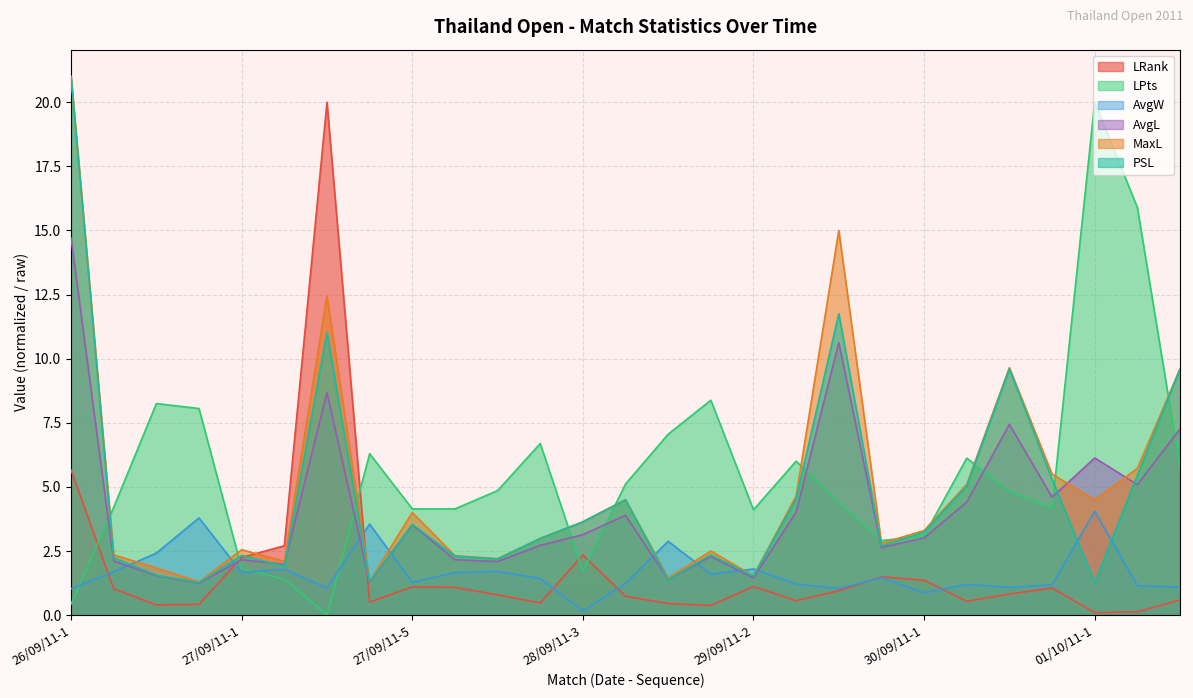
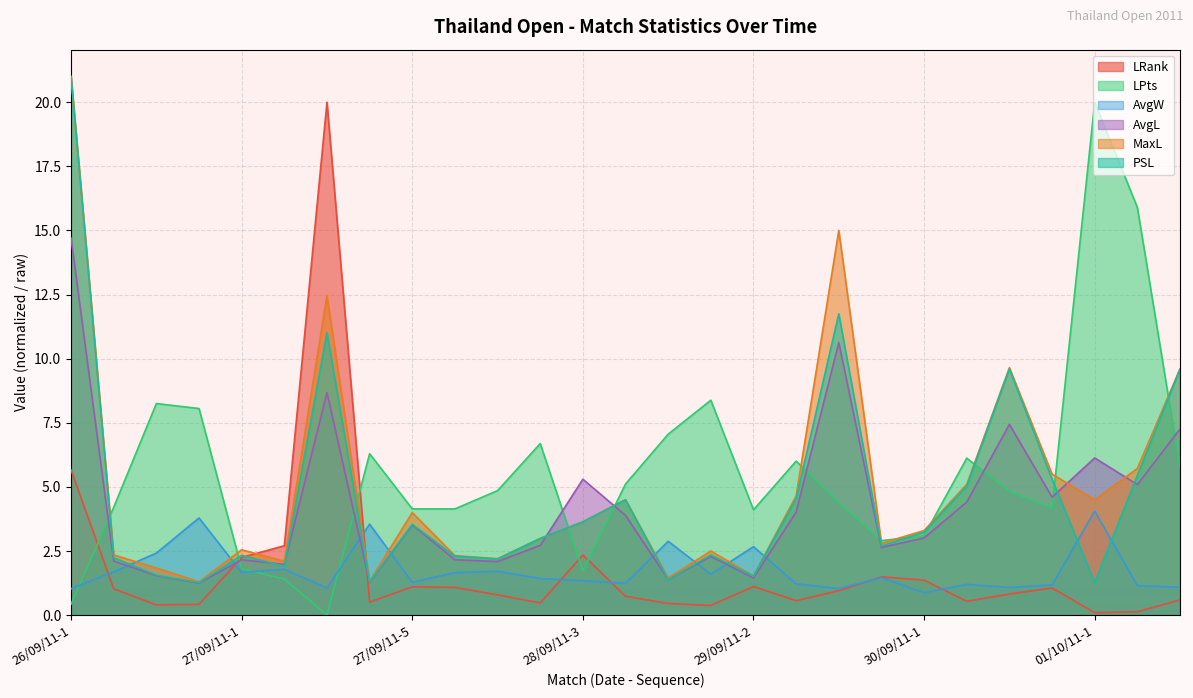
  {
    "AvgW": {
      "26/09/11-1": 1.0,
      "27/09/11-1": 1.7,
      "27/09/11-5": 1.3,
-     "28/09/11-3": 0.2,
-     "29/09/11-2": 1.8,
+     "28/09/11-3": 1.3,
+     "29/09/11-2": 2.7,
      "30/09/11-1": 0.9,
      "01/10/11-1": 4.1
    },
    "AvgL": {
      "26/09/11-1": 14.7,
-     "28/09/11-3": 3.1,
+     "28/09/11-3": 5.3,
      "01/10/11-1": 6.1
    }
  }
